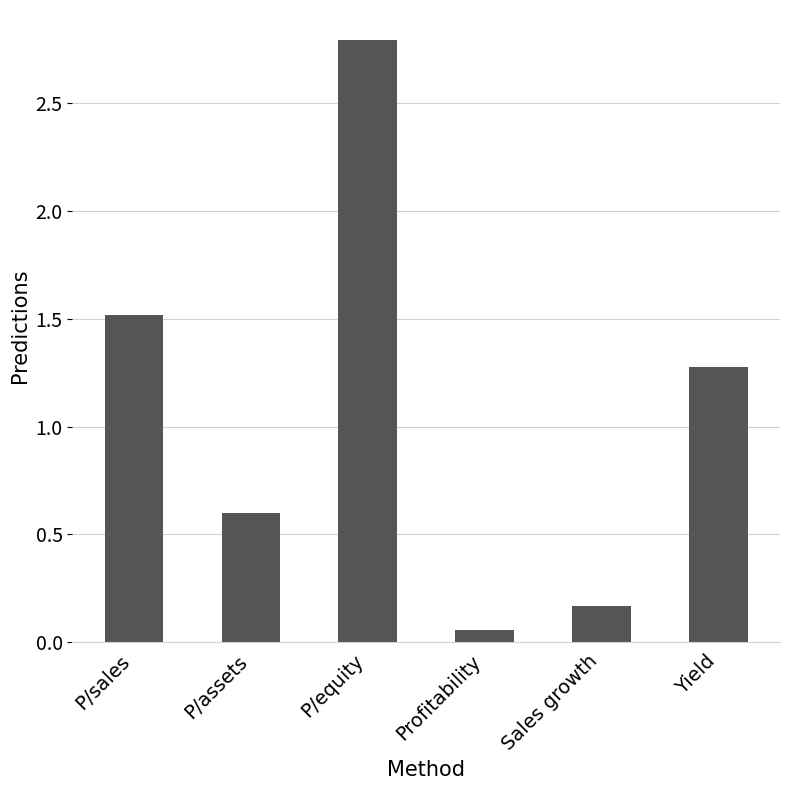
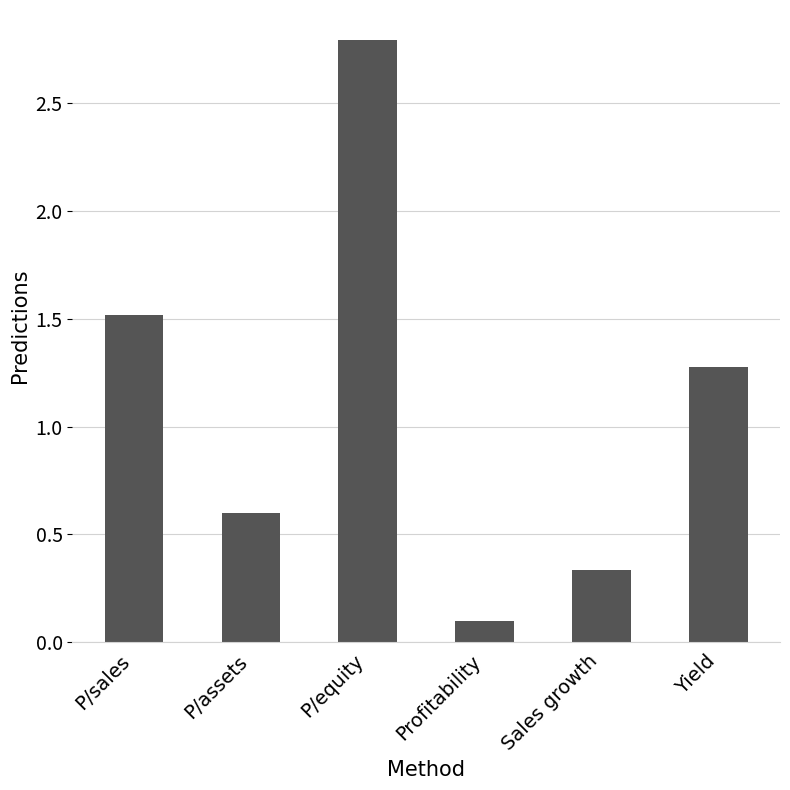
  {
    "P/sales": 1.52,
    "P/assets": 0.60,
    "P/equity": 2.79,
-   "Profitability": 0.06,
-   "Sales growth": 0.17,
+   "Profitability": 0.10,
+   "Sales growth": 0.33,
    "Yield": 1.28
  }
